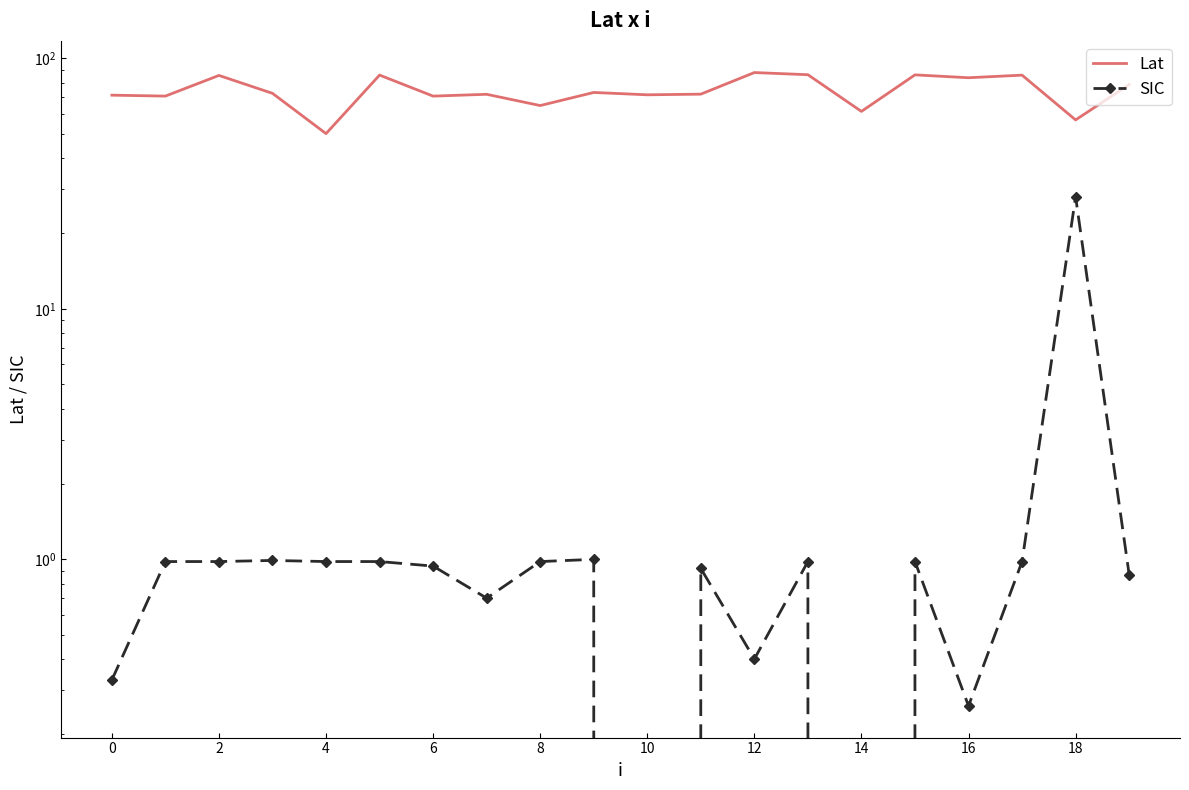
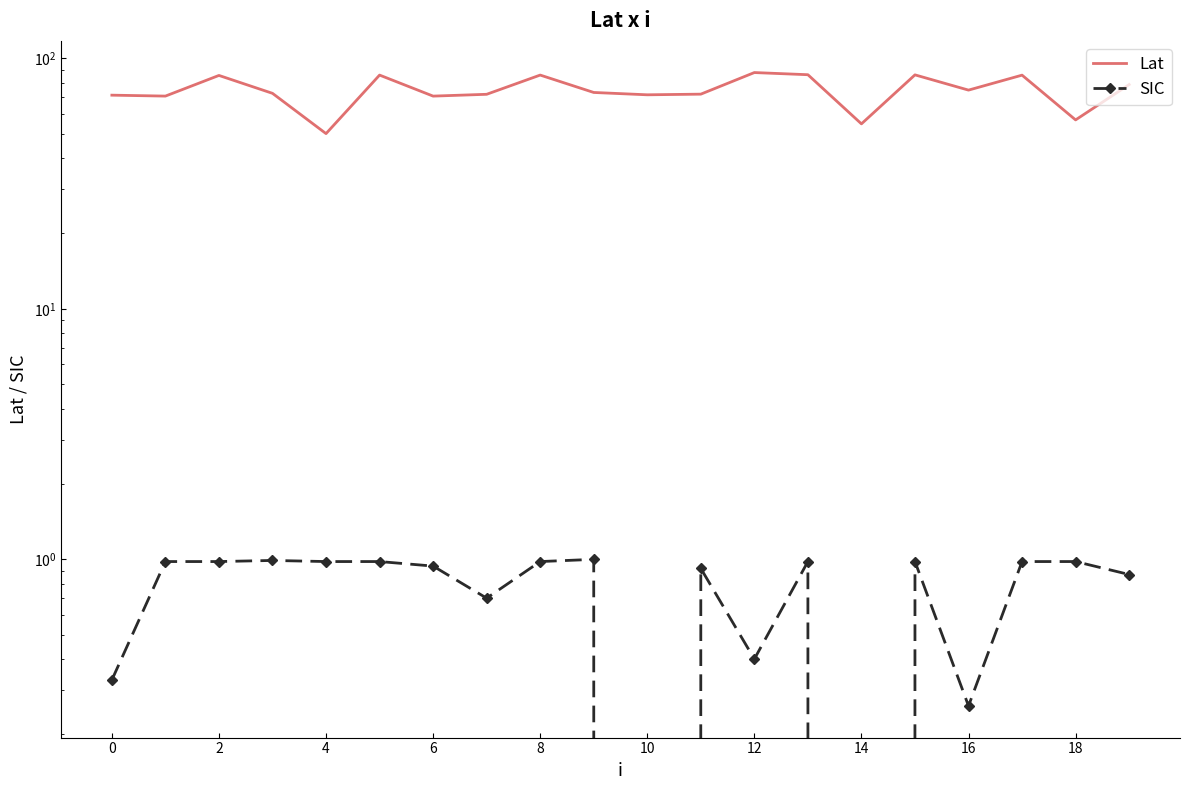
  {
    "Lat": {
      "0": 71,
      "2": 85,
      "4": 50,
      "6": 71,
-     "8": 65,
+     "8": 86,
      "10": 72,
      "12": 88,
-     "14": 61,
-     "16": 84,
+     "14": 55,
+     "16": 75,
      "18": 57
    },
    "SIC": {
      "0": 0.33,
      "2": 0.98,
      "4": 0.98,
      "6": 0.94,
      "8": 0.98,
      "12": 0.40,
      "16": 0.26,
-     "18": 28
+     "18": 0.98
    }
  }
